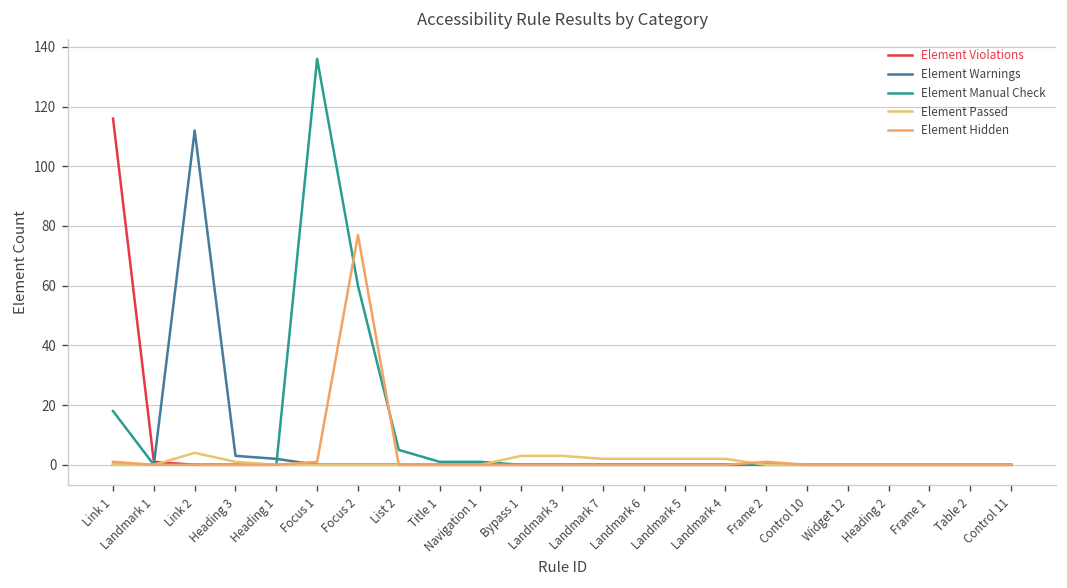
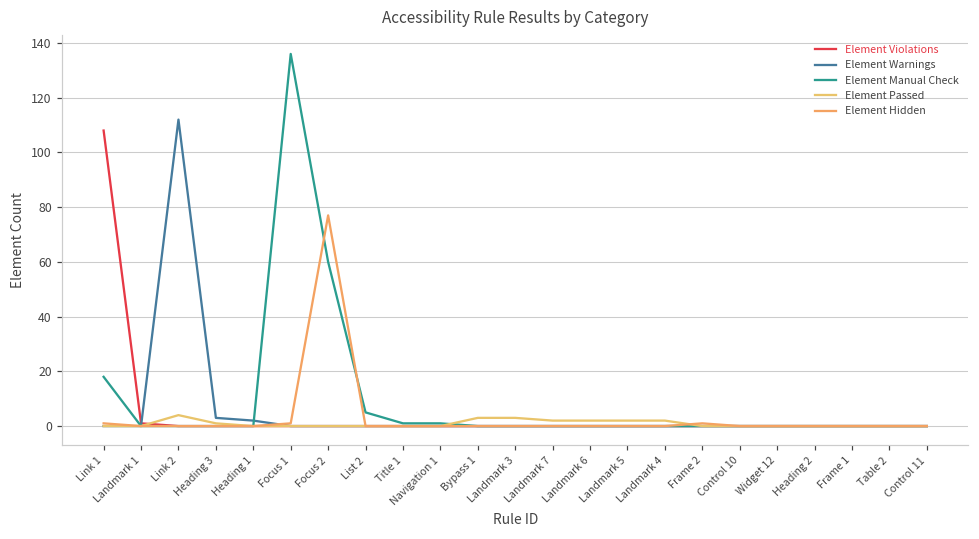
  {
    "Element Violations": {
-     "Link 1": 116
+     "Link 1": 108
    }
  }
